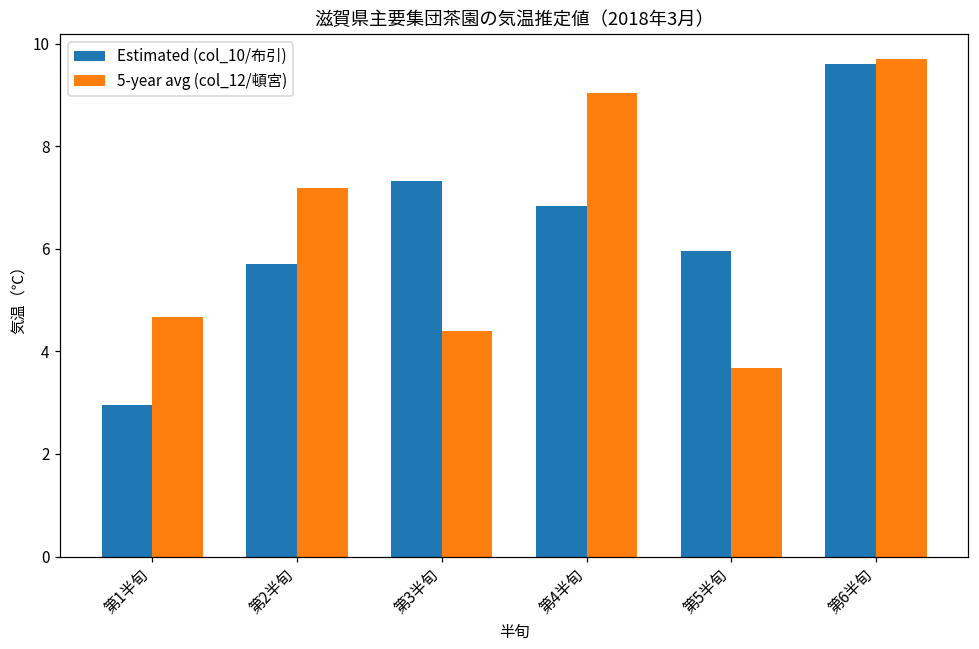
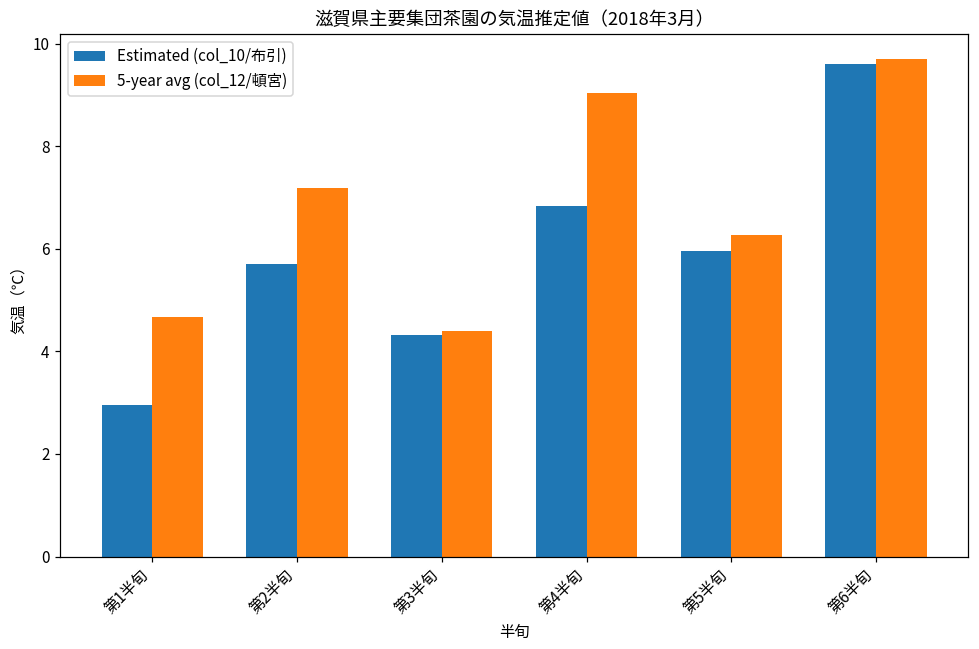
  {
    "Estimated (col_10/布引)": {
      "第1半旬": 3.0,
      "第2半旬": 5.7,
-     "第3半旬": 7.3,
+     "第3半旬": 4.3,
      "第4半旬": 6.8,
      "第5半旬": 6.0,
      "第6半旬": 9.6
    },
    "5-year avg (col_12/頓宮)": {
      "第1半旬": 4.7,
      "第2半旬": 7.2,
      "第3半旬": 4.4,
      "第4半旬": 9.0,
-     "第5半旬": 3.7,
+     "第5半旬": 6.3,
      "第6半旬": 9.7
    }
  }
